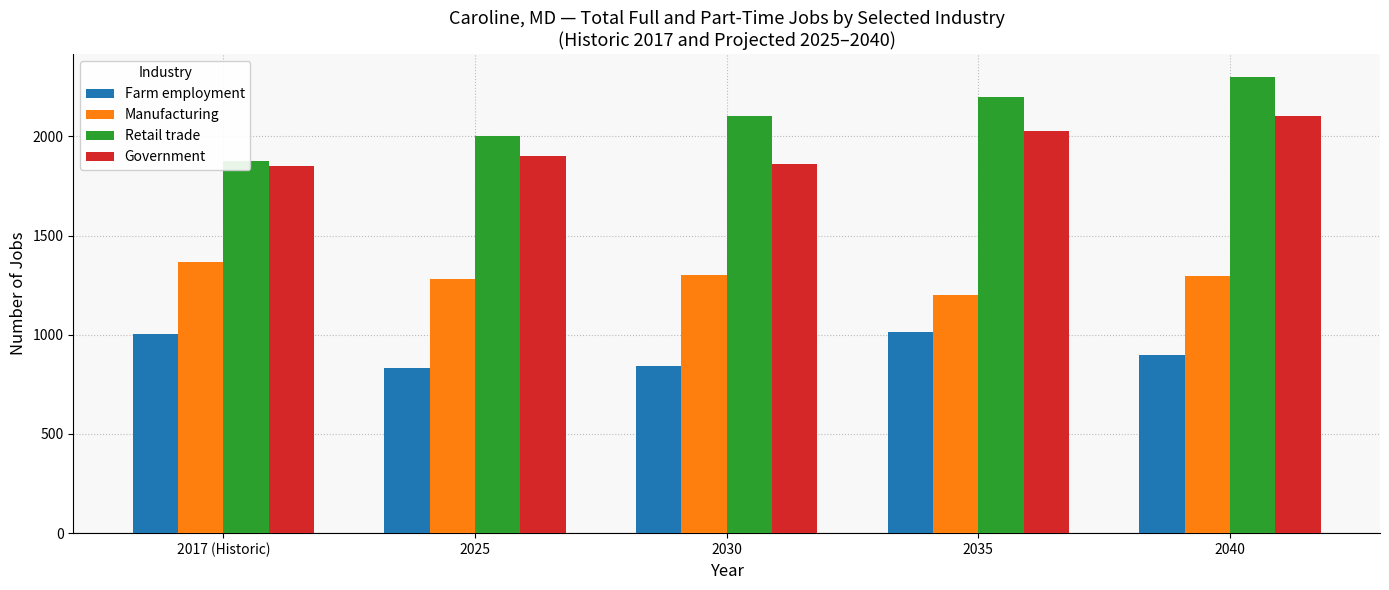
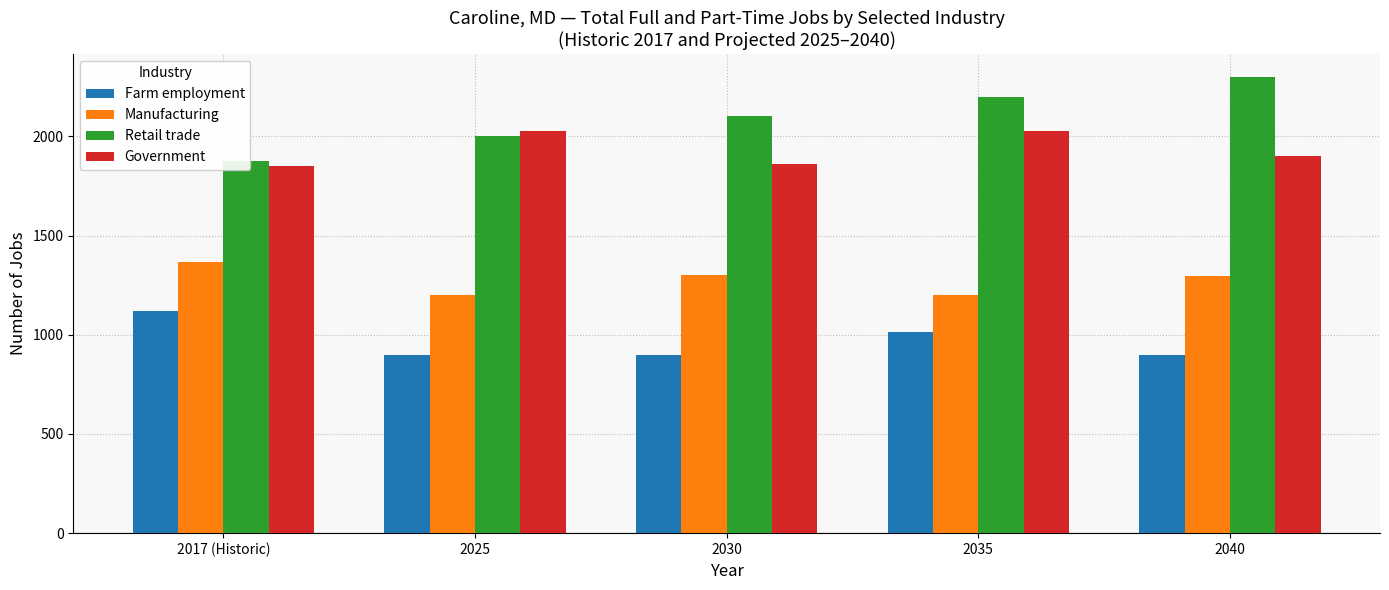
  {
    "Farm employment": {
-     "2017 (Historic)": 1000,
-     "2025": 830,
-     "2030": 840,
+     "2017 (Historic)": 1120,
+     "2025": 900,
+     "2030": 900,
      "2035": 1010,
      "2040": 900
    },
    "Manufacturing": {
      "2017 (Historic)": 1370,
-     "2025": 1280,
+     "2025": 1200,
      "2030": 1300,
      "2035": 1200,
      "2040": 1300
    },
    "Retail trade": {
      "2025": 2000,
      "2030": 2100,
      "2035": 2200,
      "2040": 2300
    },
    "Government": {
      "2017 (Historic)": 1850,
-     "2025": 1900,
+     "2025": 2030,
      "2030": 1860,
      "2035": 2030,
-     "2040": 2100
+     "2040": 1900
    }
  }
